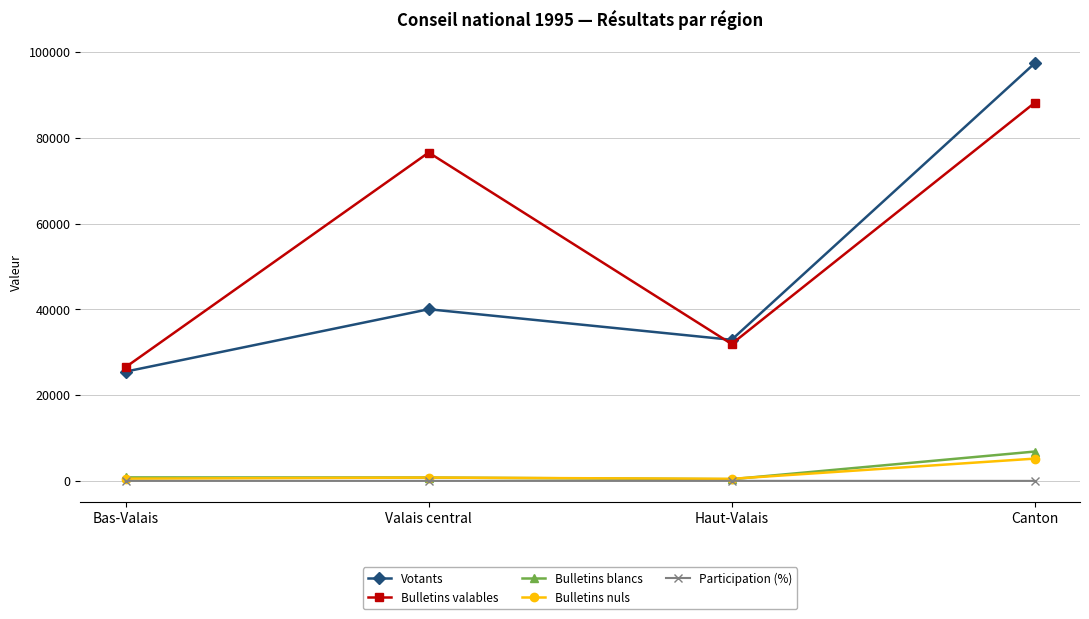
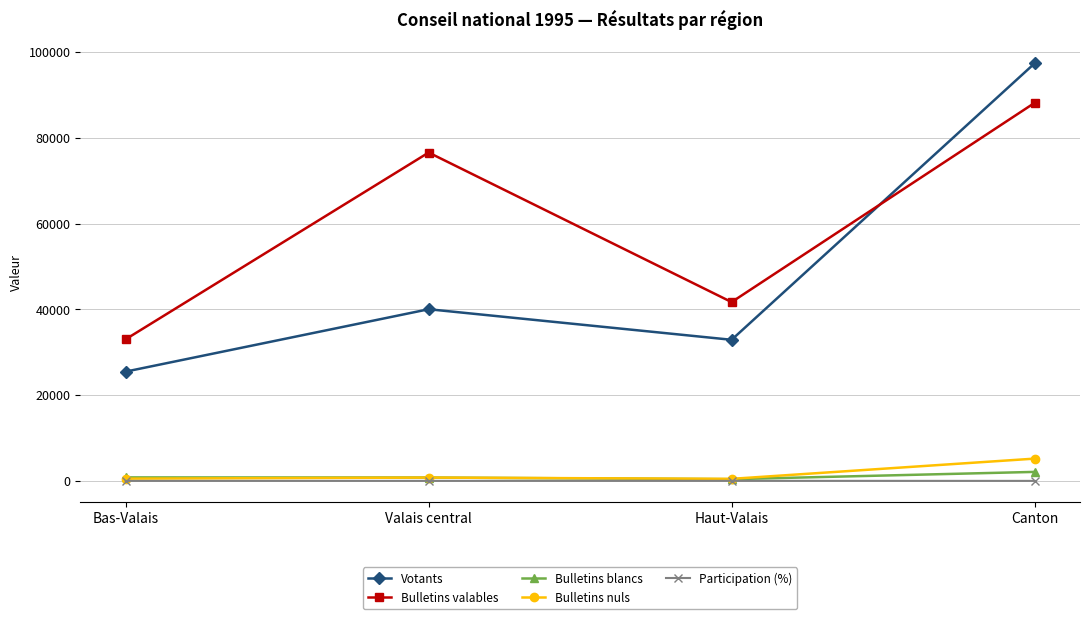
  {
    "Votants": {
      "Bas-Valais": 26000,
      "Valais central": 40000,
      "Haut-Valais": 33000,
      "Canton": 97000
    },
    "Bulletins valables": {
-     "Bas-Valais": 27000,
+     "Bas-Valais": 33000,
      "Valais central": 77000,
-     "Haut-Valais": 32000,
+     "Haut-Valais": 42000,
      "Canton": 88000
    },
    "Bulletins blancs": {
-     "Canton": 7000
+     "Canton": 2000
    },
    "Bulletins nuls": {
      "Canton": 5000
    },
    "Participation (%)": {
      "Valais central": 0,
      "Canton": 0
    }
  }
